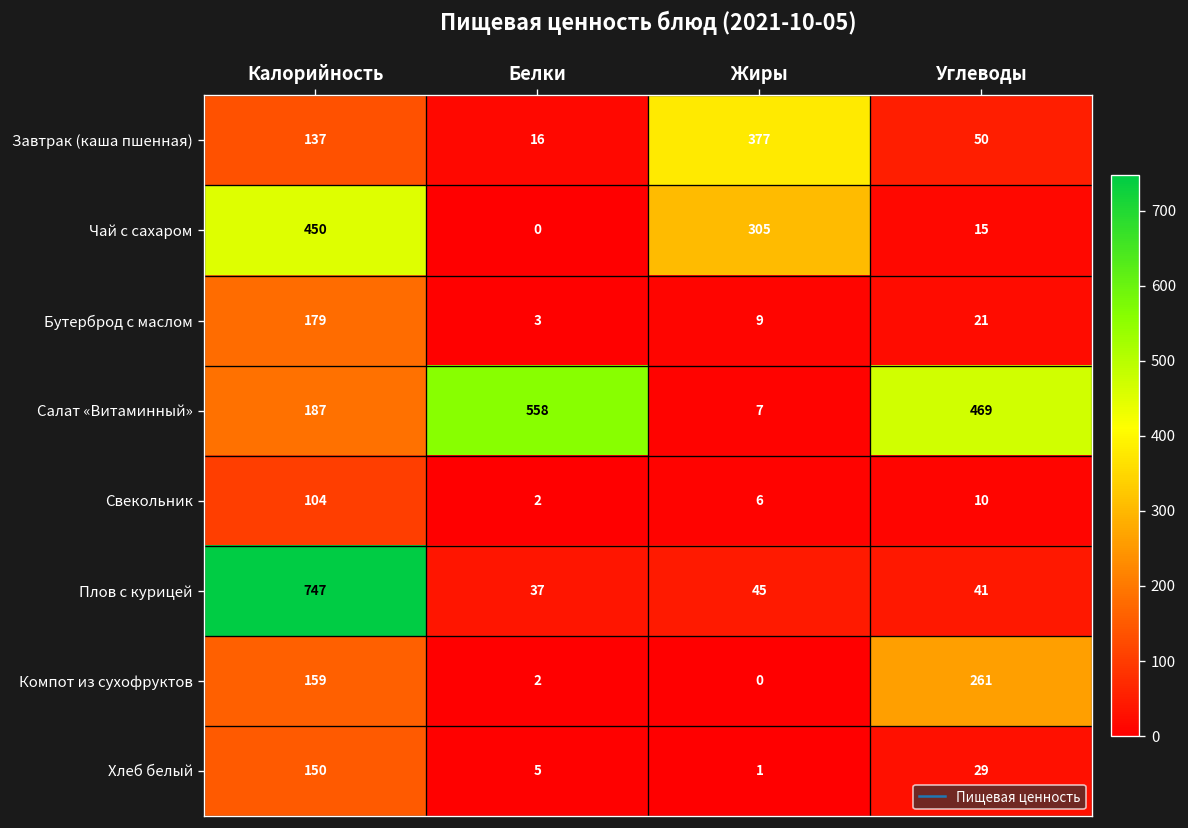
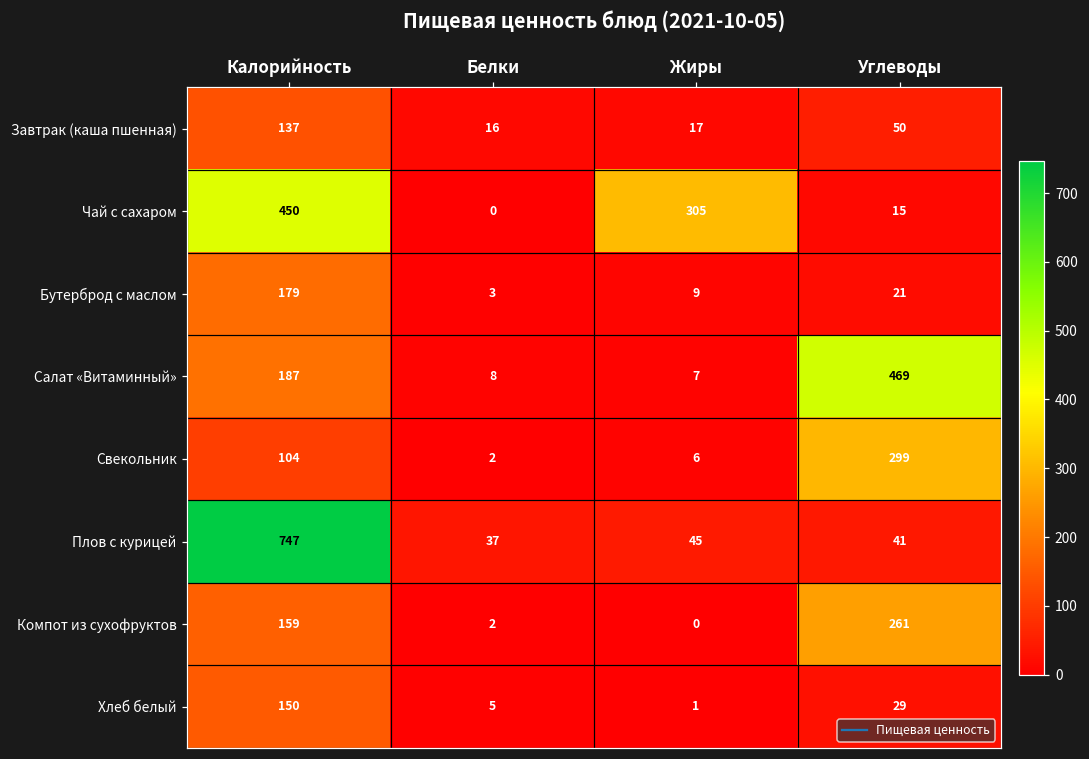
  {
    "Завтрак (каша пшенная)": {
      "Калорийность": 137,
      "Белки": 16,
-     "Жиры": 377,
+     "Жиры": 17,
      "Углеводы": 50
    },
    "Чай с сахаром": {
      "Калорийность": 450,
      "Белки": 0,
      "Жиры": 305,
      "Углеводы": 15
    },
    "Бутерброд с маслом": {
      "Калорийность": 179,
      "Белки": 3,
      "Жиры": 9,
      "Углеводы": 21
    },
    "Салат «Витаминный»": {
      "Калорийность": 187,
-     "Белки": 558,
+     "Белки": 8,
      "Жиры": 7,
      "Углеводы": 469
    },
    "Свекольник": {
      "Калорийность": 104,
      "Белки": 2,
      "Жиры": 6,
-     "Углеводы": 10
+     "Углеводы": 299
    },
    "Плов с курицей": {
      "Калорийность": 747,
      "Белки": 37,
      "Жиры": 45,
      "Углеводы": 41
    },
    "Компот из сухофруктов": {
      "Калорийность": 159,
      "Белки": 2,
      "Жиры": 0,
      "Углеводы": 261
    },
    "Хлеб белый": {
      "Калорийность": 150,
      "Белки": 5,
      "Жиры": 1,
      "Углеводы": 29
    }
  }
